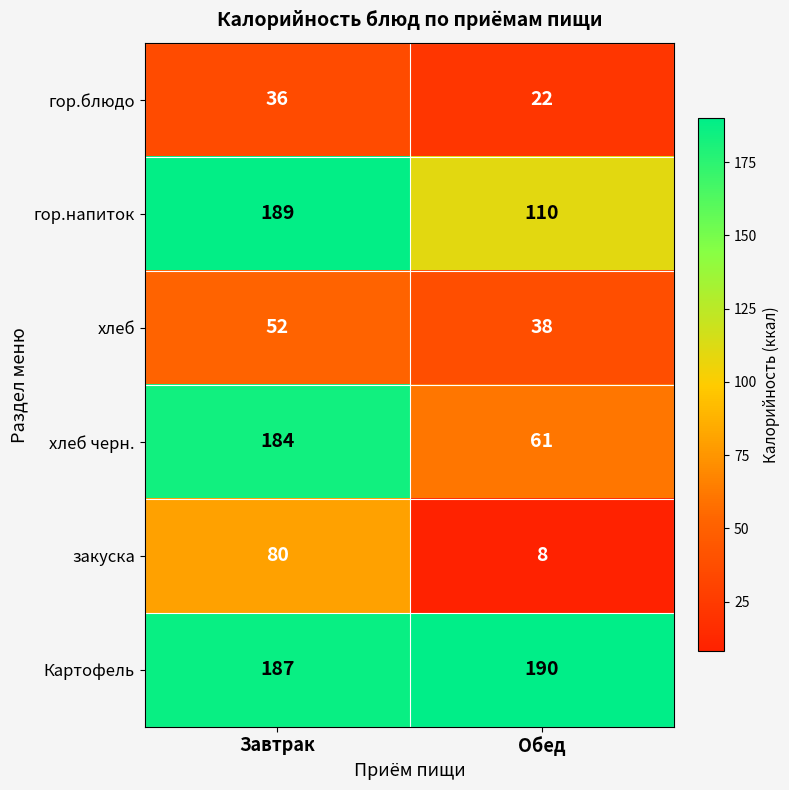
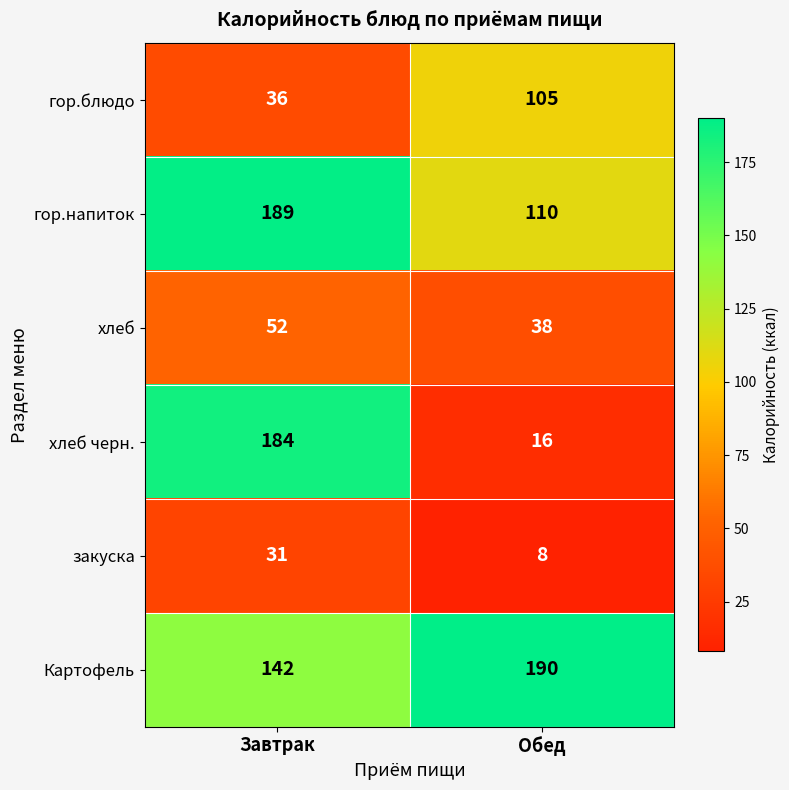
  {
    "гор.блюдо": {
      "Завтрак": 36,
-     "Обед": 22
+     "Обед": 105
    },
    "гор.напиток": {
      "Завтрак": 189,
      "Обед": 110
    },
    "хлеб": {
      "Завтрак": 52,
      "Обед": 38
    },
    "хлеб черн.": {
      "Завтрак": 184,
-     "Обед": 61
+     "Обед": 16
    },
    "закуска": {
-     "Завтрак": 80,
+     "Завтрак": 31,
      "Обед": 8
    },
    "Картофель": {
-     "Завтрак": 187,
+     "Завтрак": 142,
      "Обед": 190
    }
  }
